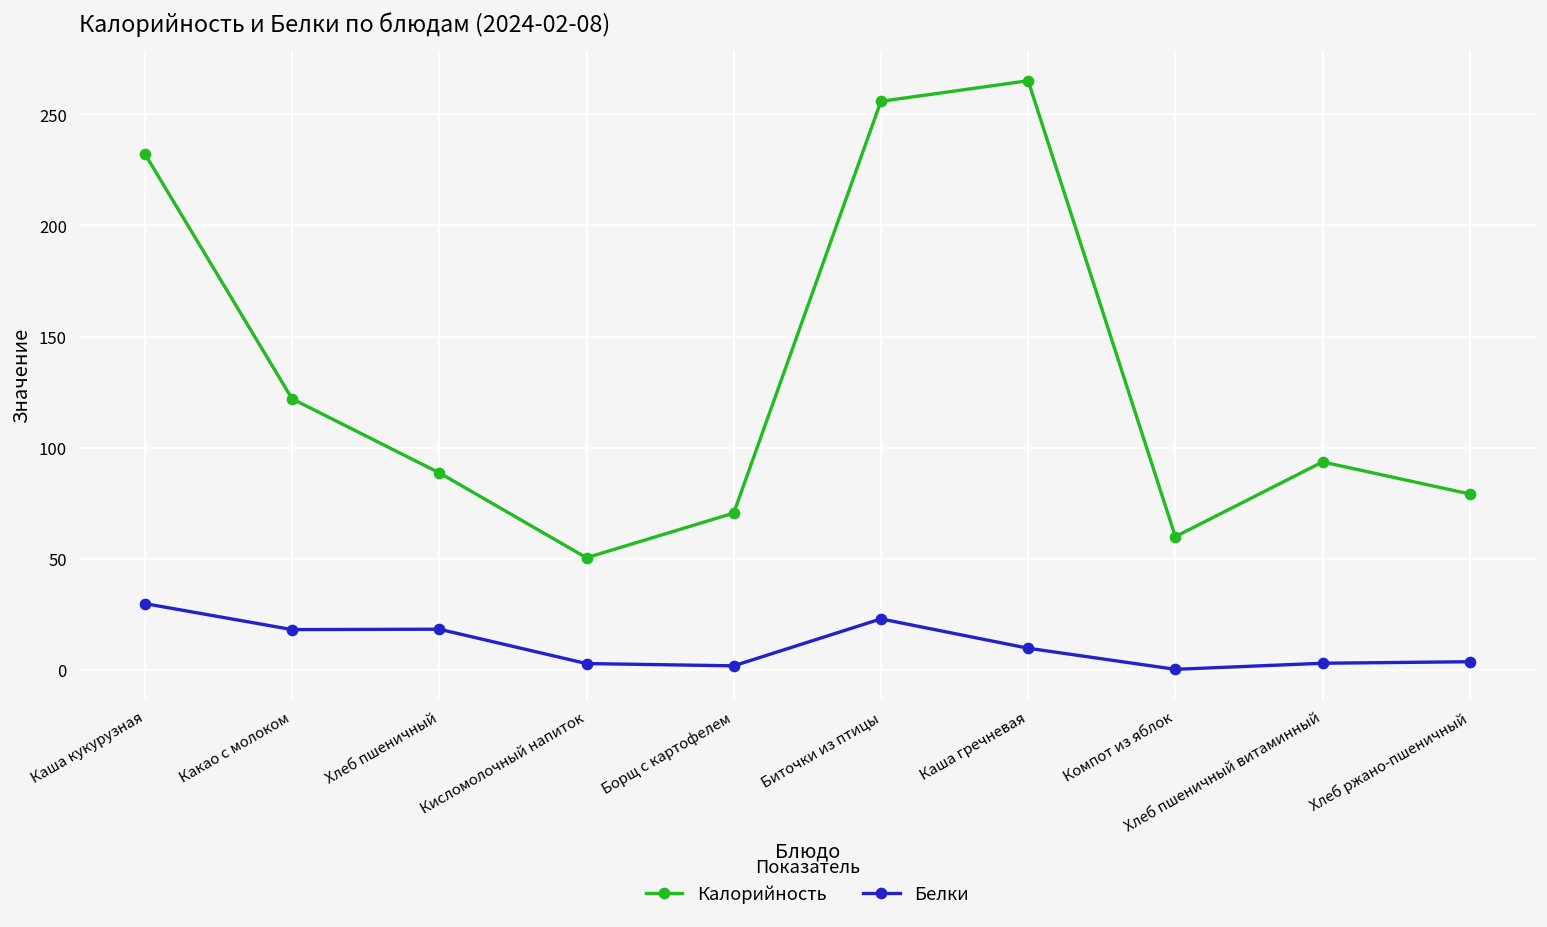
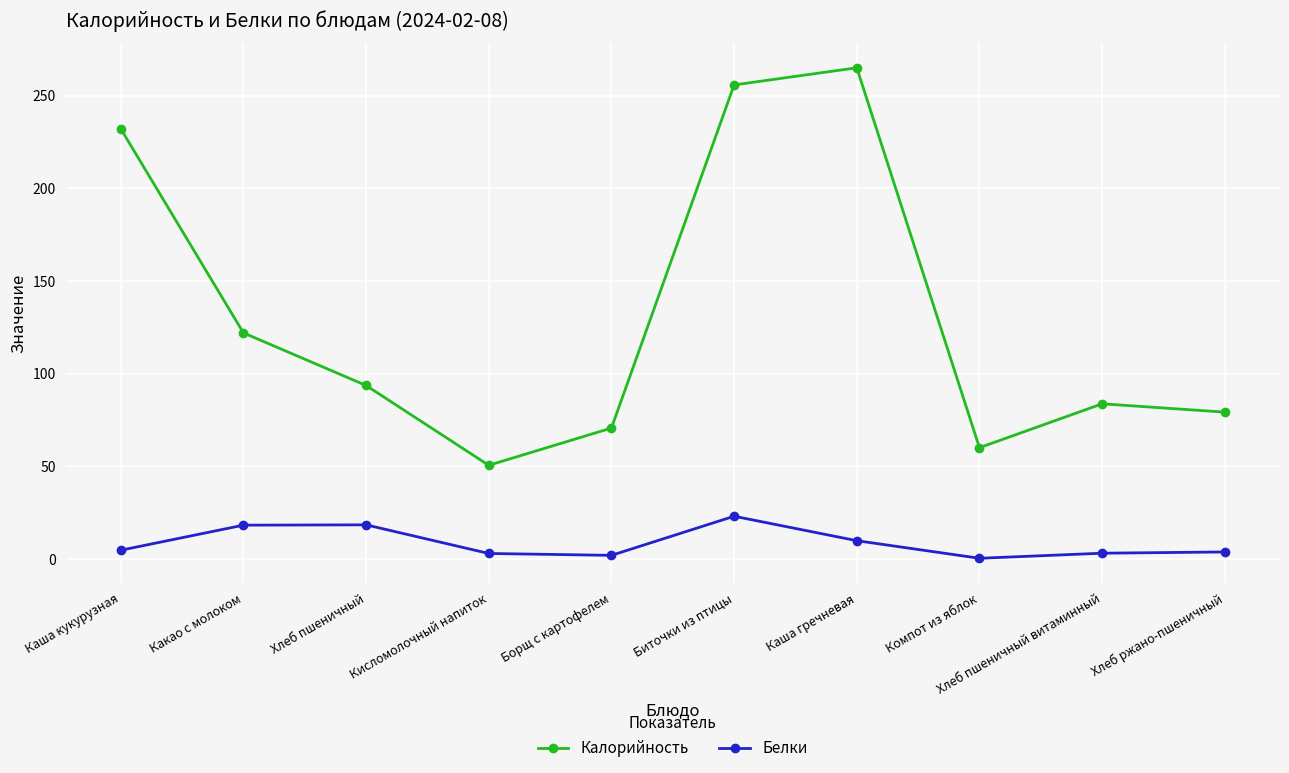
  {
    "Калорийность": {
      "Каша кукурузная": 232,
      "Какао с молоком": 122,
-     "Хлеб пшеничный": 89,
+     "Хлеб пшеничный": 94,
      "Кисломолочный напиток": 51,
      "Борщ с картофелем": 71,
      "Биточки из птицы": 256,
      "Каша гречневая": 265,
      "Компот из яблок": 60,
-     "Хлеб пшеничный витаминный": 94,
+     "Хлеб пшеничный витаминный": 84,
      "Хлеб ржано-пшеничный": 79
    },
    "Белки": {
-     "Каша кукурузная": 30,
+     "Каша кукурузная": 5,
      "Какао с молоком": 18,
      "Хлеб пшеничный": 18,
      "Кисломолочный напиток": 3,
      "Борщ с картофелем": 2,
      "Биточки из птицы": 23,
      "Каша гречневая": 10,
      "Компот из яблок": 0,
      "Хлеб пшеничный витаминный": 3,
      "Хлеб ржано-пшеничный": 4
    }
  }
